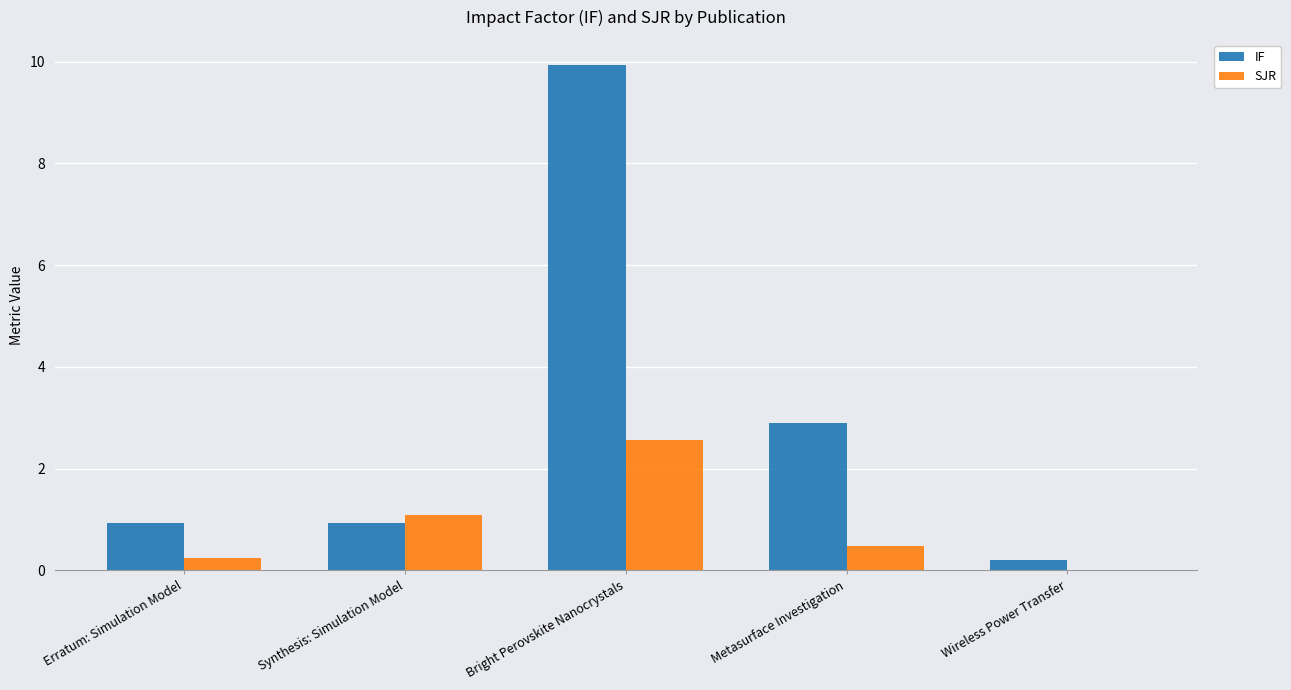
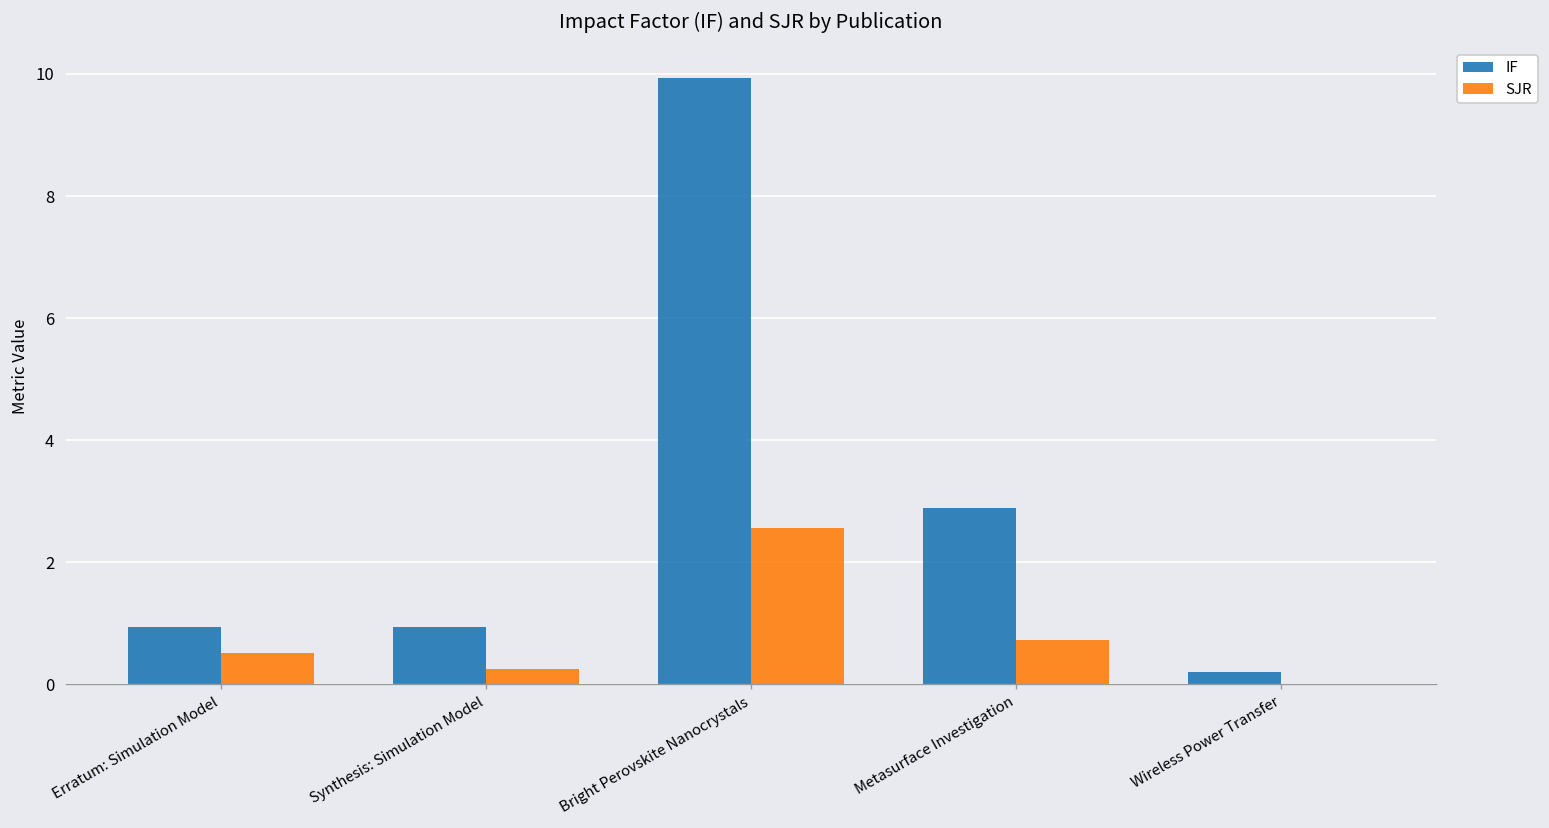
  {
    "IF": {
      "Erratum: Simulation Model": 0.9,
      "Synthesis: Simulation Model": 0.9,
      "Bright Perovskite Nanocrystals": 9.9,
      "Metasurface Investigation": 2.9,
      "Wireless Power Transfer": 0.2
    },
    "SJR": {
-     "Erratum: Simulation Model": 0.3,
-     "Synthesis: Simulation Model": 1.1,
+     "Erratum: Simulation Model": 0.5,
+     "Synthesis: Simulation Model": 0.3,
      "Bright Perovskite Nanocrystals": 2.6,
-     "Metasurface Investigation": 0.5,
+     "Metasurface Investigation": 0.7,
      "Wireless Power Transfer": 0.0
    }
  }
